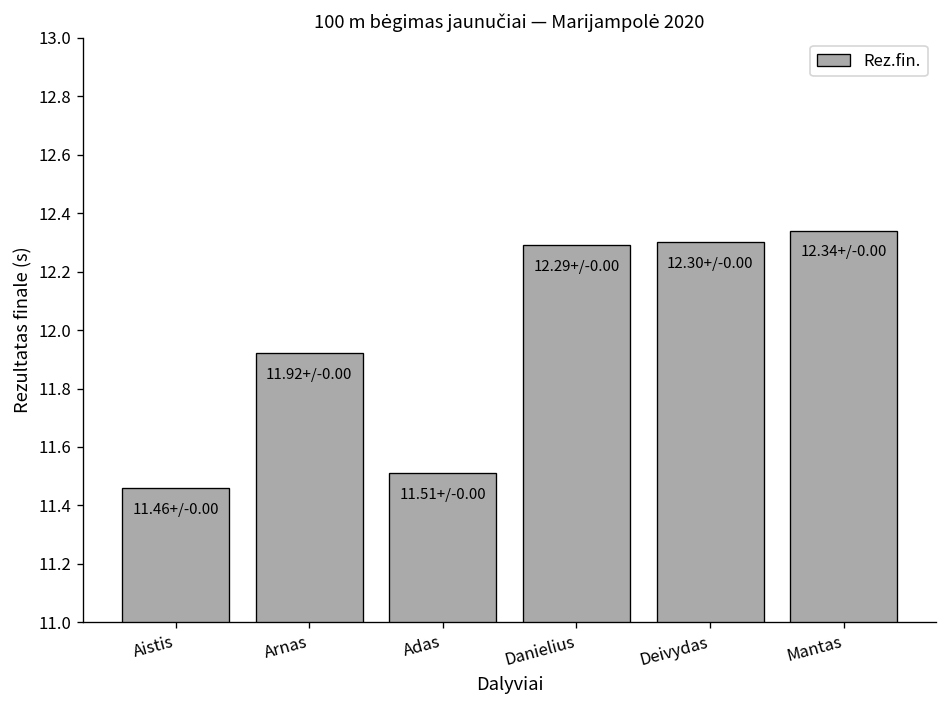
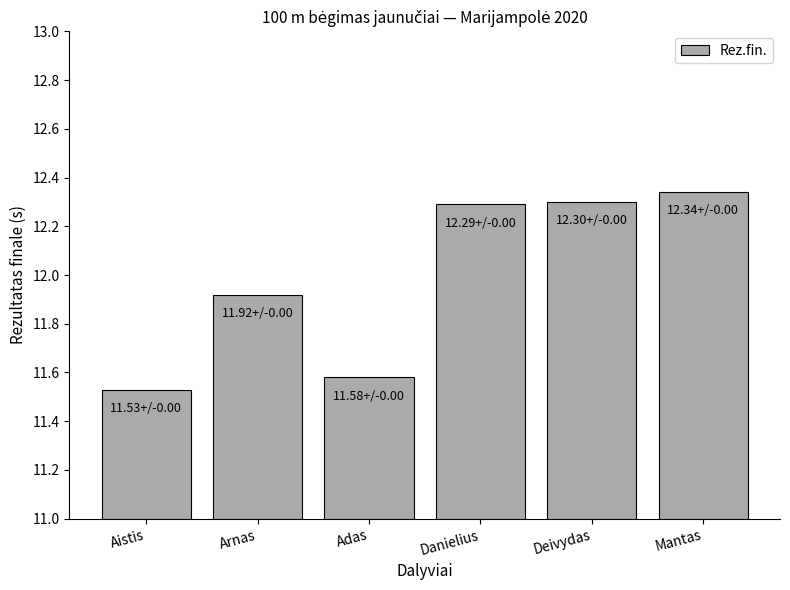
  {
-   "Aistis": "11.46+/",
+   "Aistis": "11.53+/",
    "Arnas": "11.92+/",
-   "Adas": "11.51+/",
+   "Adas": "11.58+/",
    "Danielius": "12.29+/",
    "Deivydas": "12.30+/",
    "Mantas": "12.34+/"
  }
